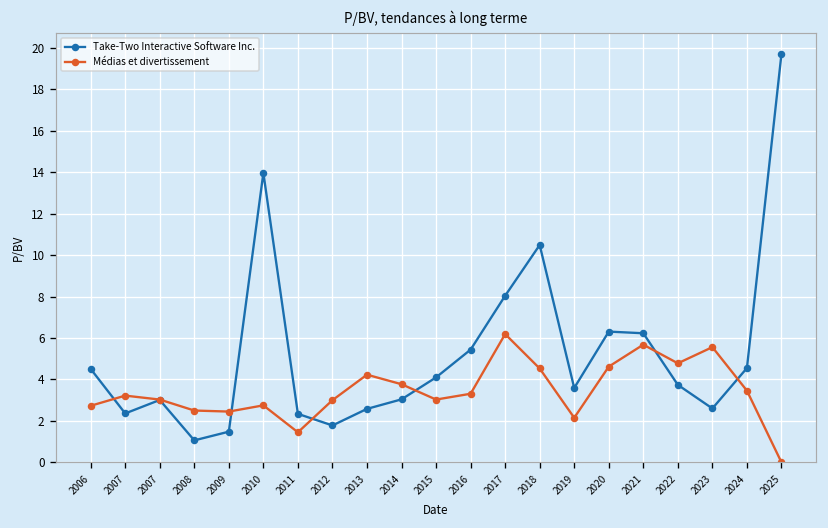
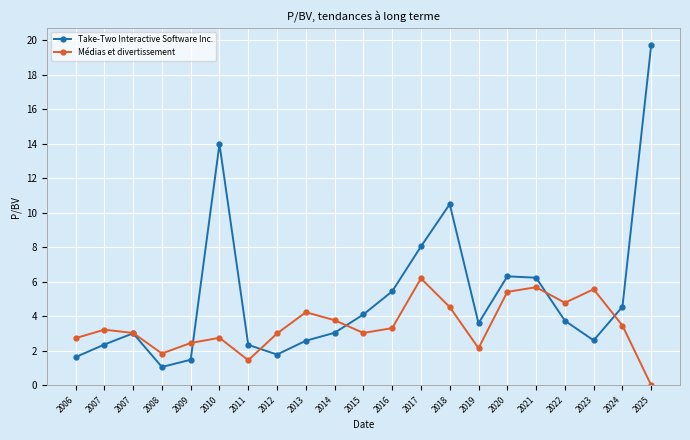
  {
    "Take-Two Interactive Software Inc.": {
-     "2006": 4.5,
+     "2006": 1.6,
      "2008": 1.1,
      "2009": 1.5,
      "2010": 14.0,
      "2011": 2.3,
      "2012": 1.8,
      "2013": 2.6,
      "2014": 3.0,
      "2015": 4.1,
      "2016": 5.4,
      "2017": 8.0,
      "2018": 10.5,
      "2019": 3.6,
      "2020": 6.3,
      "2021": 6.2,
      "2022": 3.7,
      "2023": 2.6,
      "2024": 4.6,
      "2025": 19.7
    },
    "Médias et divertissement": {
      "2006": 2.7,
-     "2008": 2.5,
+     "2008": 1.8,
      "2009": 2.5,
      "2010": 2.8,
      "2011": 1.5,
      "2012": 3.0,
      "2013": 4.2,
      "2014": 3.8,
      "2015": 3.0,
      "2016": 3.3,
      "2017": 6.2,
      "2018": 4.5,
      "2019": 2.2,
-     "2020": 4.6,
+     "2020": 5.4,
      "2021": 5.7,
      "2022": 4.8,
      "2023": 5.6,
      "2024": 3.5,
      "2025": 0.0
    }
  }
